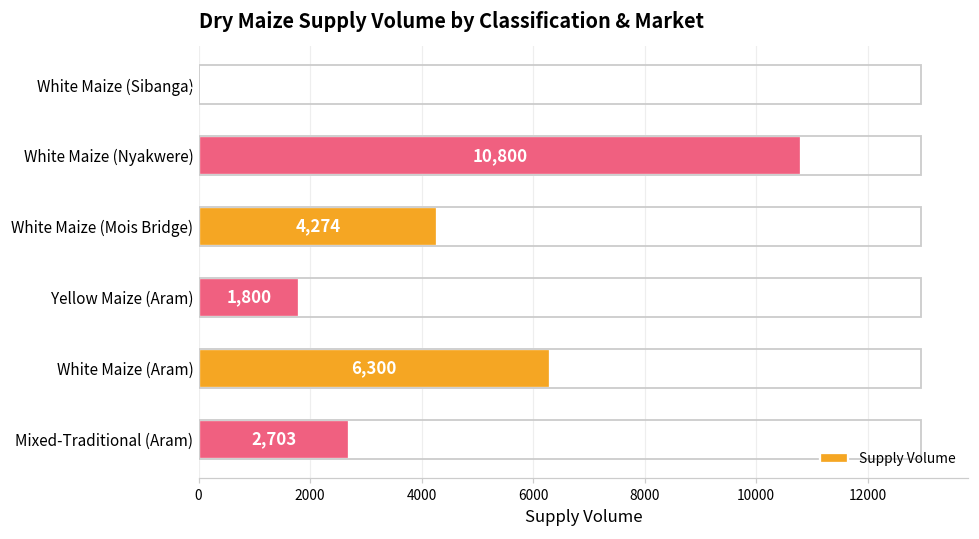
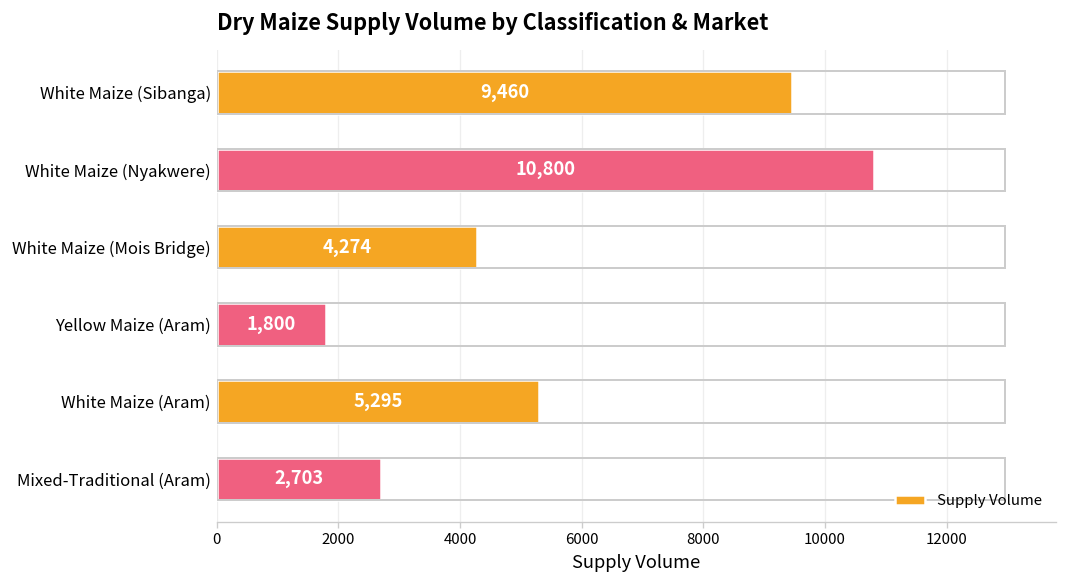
  {
-   "White Maize (Sibanga)": "0",
+   "White Maize (Sibanga)": "9500",
    "White Maize (Nyakwere)": "10,800",
    "White Maize (Mois Bridge)": "4,274",
    "Yellow Maize (Aram)": "1,800",
-   "White Maize (Aram)": "6,300",
+   "White Maize (Aram)": "5,295",
    "Mixed-Traditional (Aram)": "2,703"
  }
